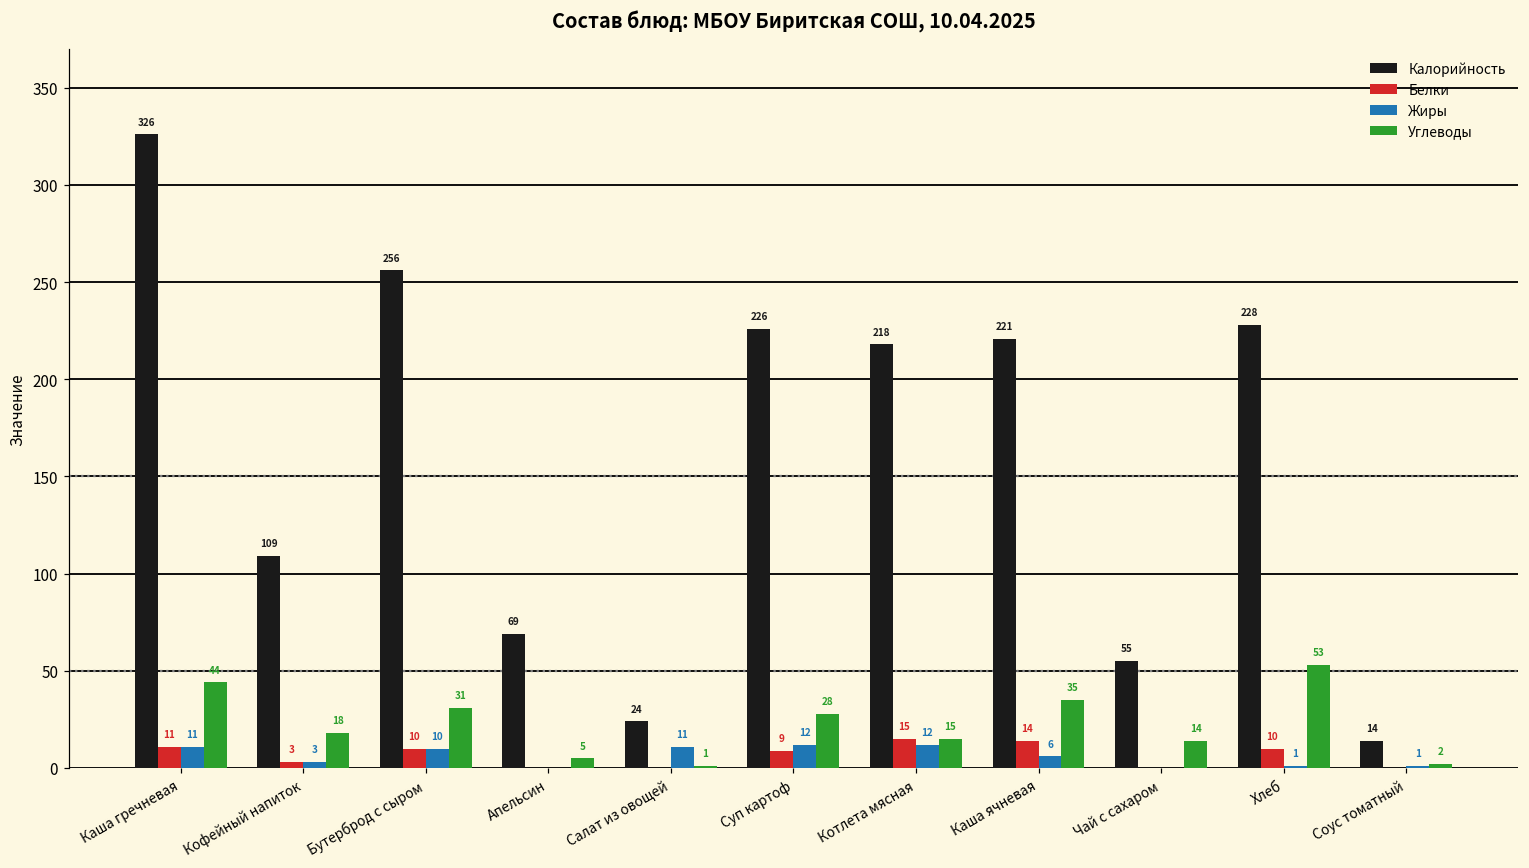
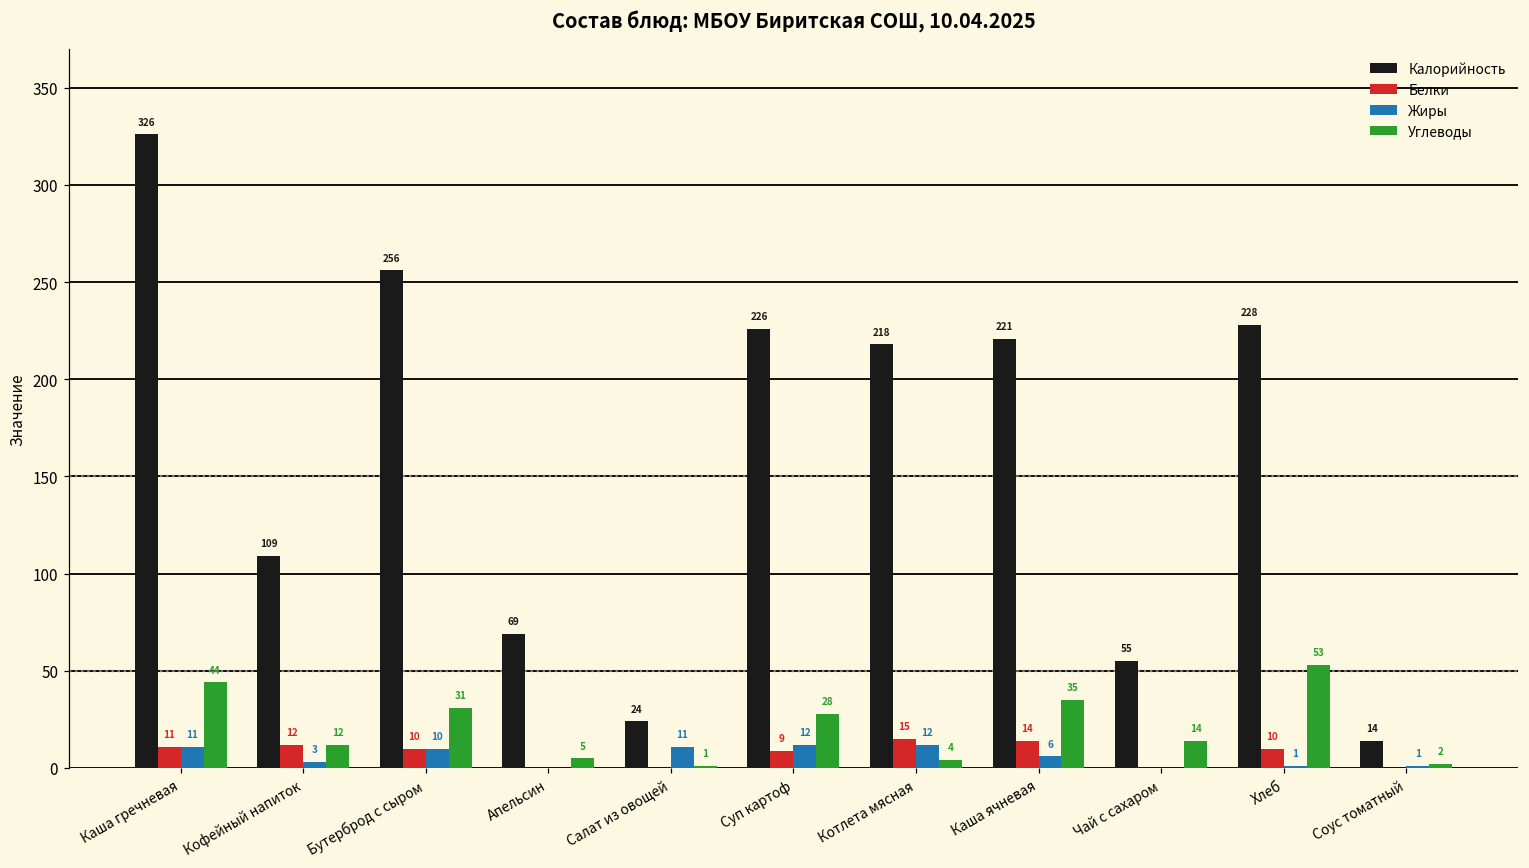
  {
    "Калорийность": {
      "Каша гречневая": 326,
      "Кофейный напиток": 109,
      "Бутерброд с сыром": 256,
      "Апельсин": 69,
      "Салат из овощей": 24,
      "Суп картоф": 226,
      "Котлета мясная": 218,
      "Каша ячневая": 221,
      "Чай с сахаром": 55,
      "Хлеб": 228,
      "Соус томатный": 14
    },
    "Белки": {
      "Каша гречневая": 11,
-     "Кофейный напиток": 3,
+     "Кофейный напиток": 12,
      "Бутерброд с сыром": 10,
      "Суп картоф": 9,
      "Котлета мясная": 15,
      "Каша ячневая": 14,
      "Хлеб": 10
    },
    "Жиры": {
      "Каша гречневая": 11,
      "Кофейный напиток": 3,
      "Бутерброд с сыром": 10,
      "Салат из овощей": 11,
      "Суп картоф": 12,
      "Котлета мясная": 12,
      "Каша ячневая": 6,
      "Хлеб": 1,
      "Соус томатный": 1
    },
    "Углеводы": {
      "Каша гречневая": 44,
-     "Кофейный напиток": 18,
+     "Кофейный напиток": 12,
      "Бутерброд с сыром": 31,
      "Апельсин": 5,
      "Салат из овощей": 1,
      "Суп картоф": 28,
-     "Котлета мясная": 15,
+     "Котлета мясная": 4,
      "Каша ячневая": 35,
      "Чай с сахаром": 14,
      "Хлеб": 53,
      "Соус томатный": 2
    }
  }
